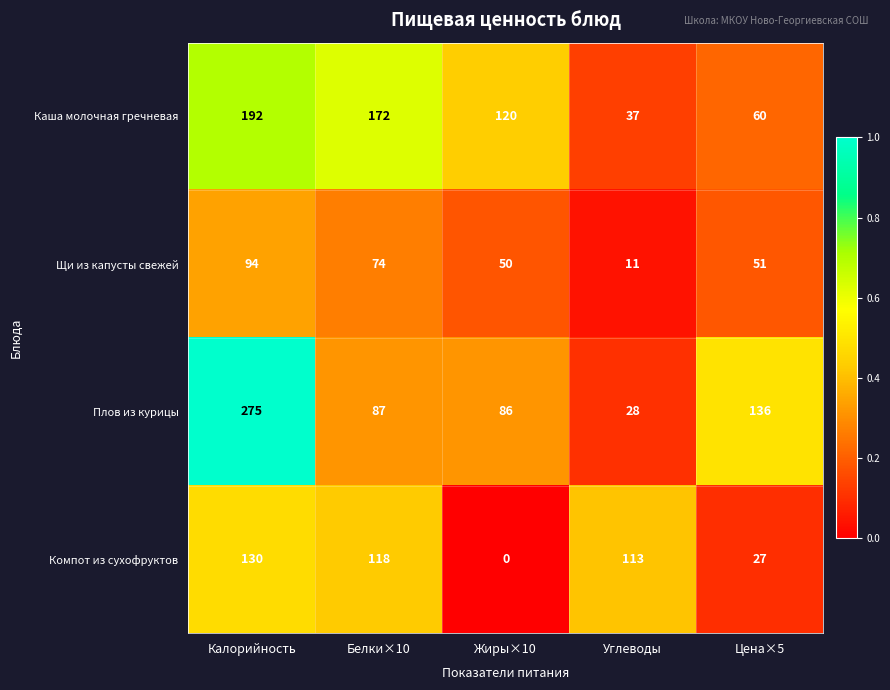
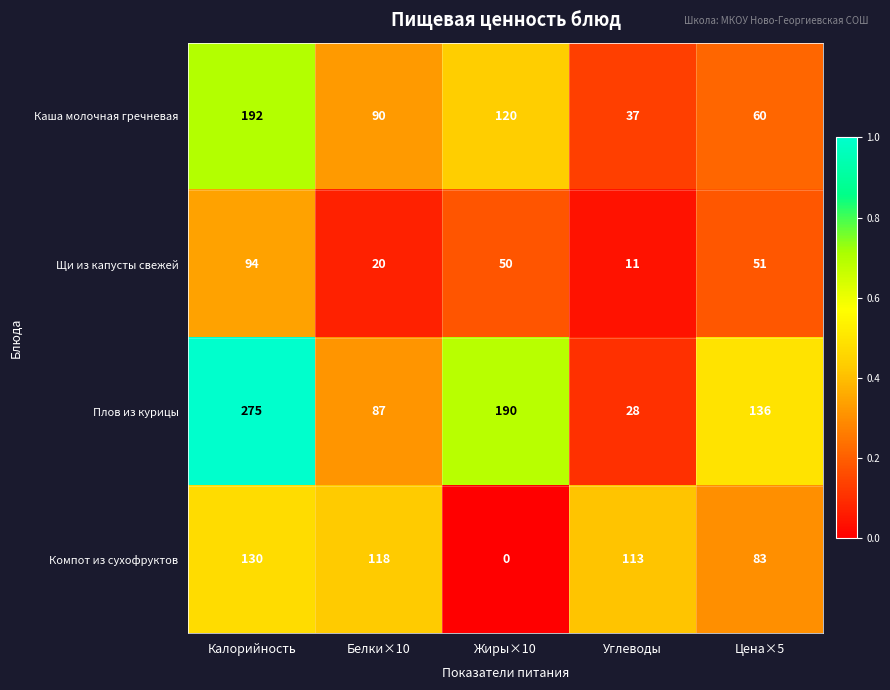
  {
    "Каша молочная гречневая": {
      "Калорийность": 192,
-     "Белки×10": 172,
+     "Белки×10": 90,
      "Жиры×10": 120,
      "Углеводы": 37,
      "Цена×5": 60
    },
    "Щи из капусты свежей": {
      "Калорийность": 94,
-     "Белки×10": 74,
+     "Белки×10": 20,
      "Жиры×10": 50,
      "Углеводы": 11,
      "Цена×5": 51
    },
    "Плов из курицы": {
      "Калорийность": 275,
      "Белки×10": 87,
-     "Жиры×10": 86,
+     "Жиры×10": 190,
      "Углеводы": 28,
      "Цена×5": 136
    },
    "Компот из сухофруктов": {
      "Калорийность": 130,
      "Белки×10": 118,
      "Жиры×10": 0,
      "Углеводы": 113,
-     "Цена×5": 27
+     "Цена×5": 83
    }
  }
